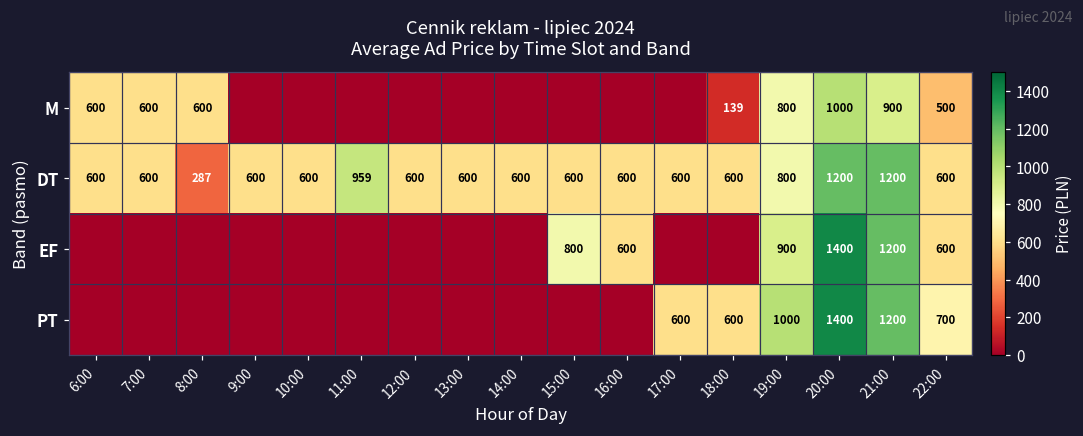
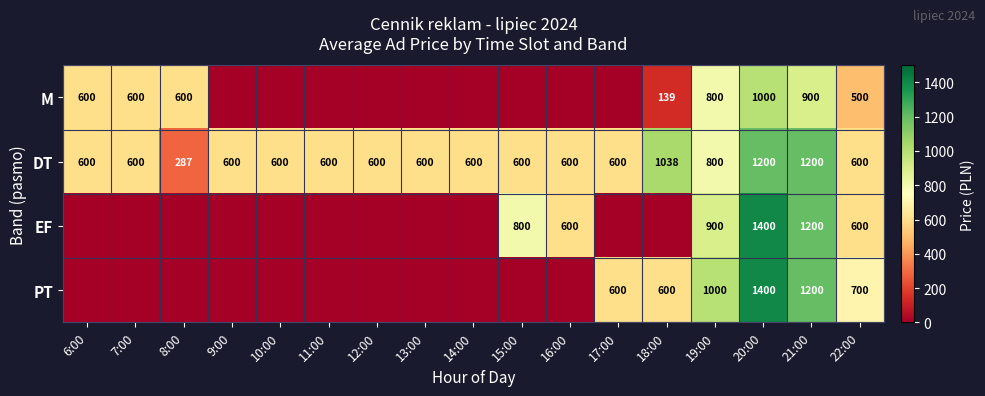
  {
    "M": {
      "6:00": 600,
      "7:00": 600,
      "8:00": 600,
      "18:00": 139,
      "19:00": 800,
      "20:00": 1000,
      "21:00": 900,
      "22:00": 500
    },
    "DT": {
      "6:00": 600,
      "7:00": 600,
      "8:00": 287,
      "9:00": 600,
      "10:00": 600,
-     "11:00": 959,
+     "11:00": 600,
      "12:00": 600,
      "13:00": 600,
      "14:00": 600,
      "15:00": 600,
      "16:00": 600,
      "17:00": 600,
-     "18:00": 600,
+     "18:00": 1038,
      "19:00": 800,
      "20:00": 1200,
      "21:00": 1200,
      "22:00": 600
    },
    "EF": {
      "15:00": 800,
      "16:00": 600,
      "19:00": 900,
      "20:00": 1400,
      "21:00": 1200,
      "22:00": 600
    },
    "PT": {
      "17:00": 600,
      "18:00": 600,
      "19:00": 1000,
      "20:00": 1400,
      "21:00": 1200,
      "22:00": 700
    }
  }
